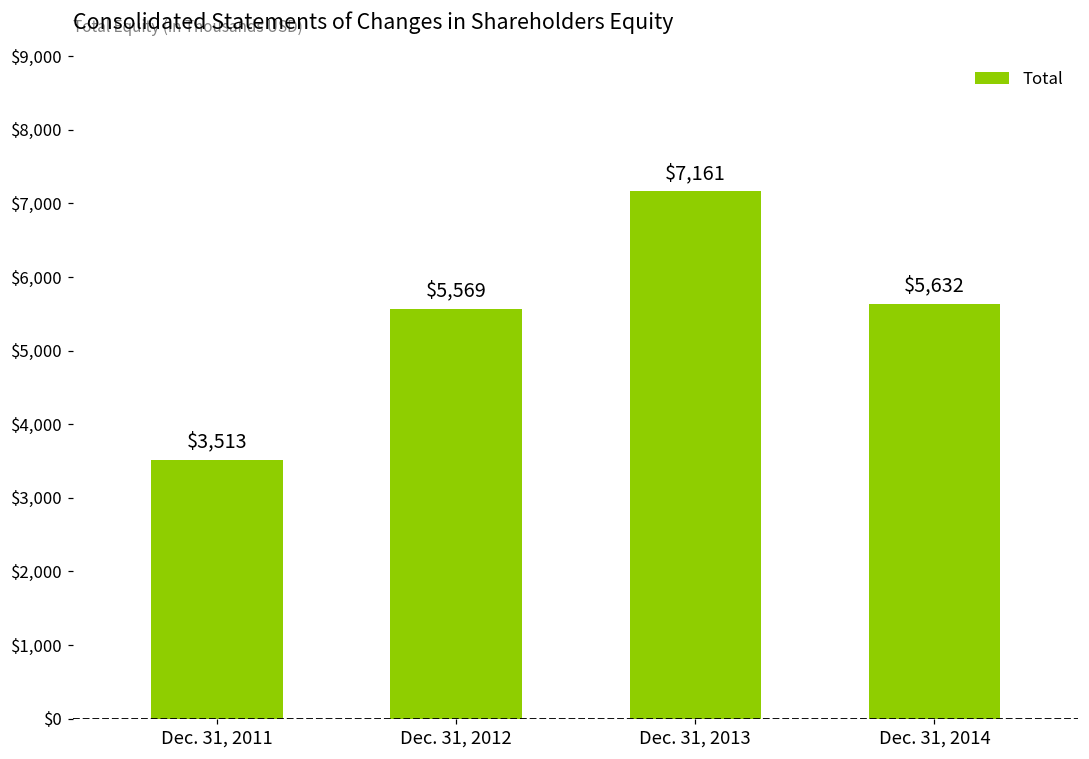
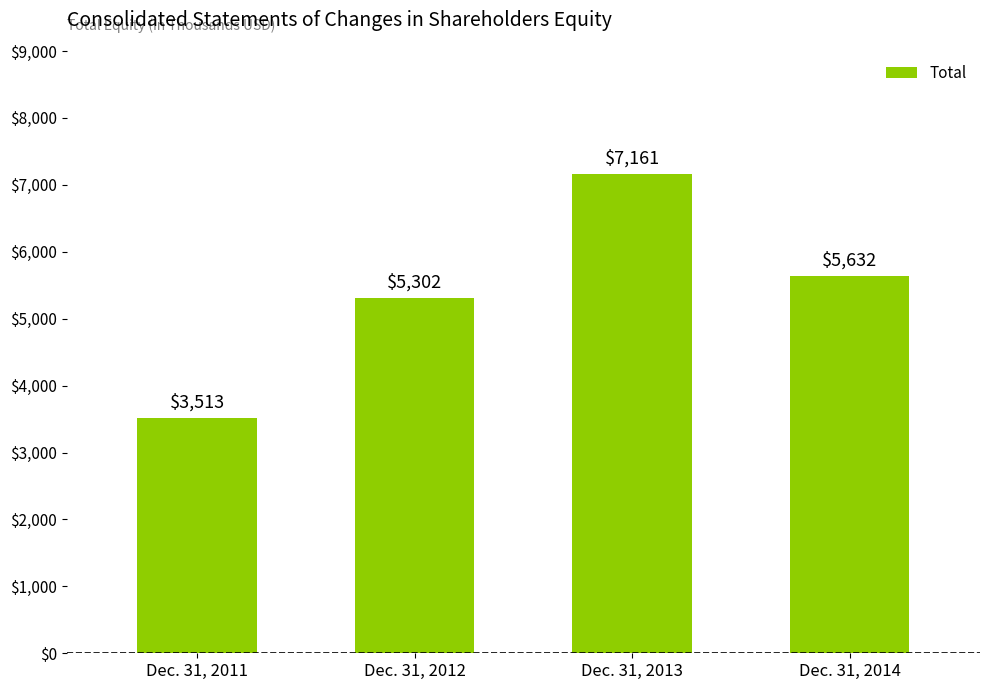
  {
    "Dec. 31, 2011": "$3,513",
-   "Dec. 31, 2012": "$5,569",
+   "Dec. 31, 2012": "$5,302",
    "Dec. 31, 2013": "$7,161",
    "Dec. 31, 2014": "$5,632"
  }
